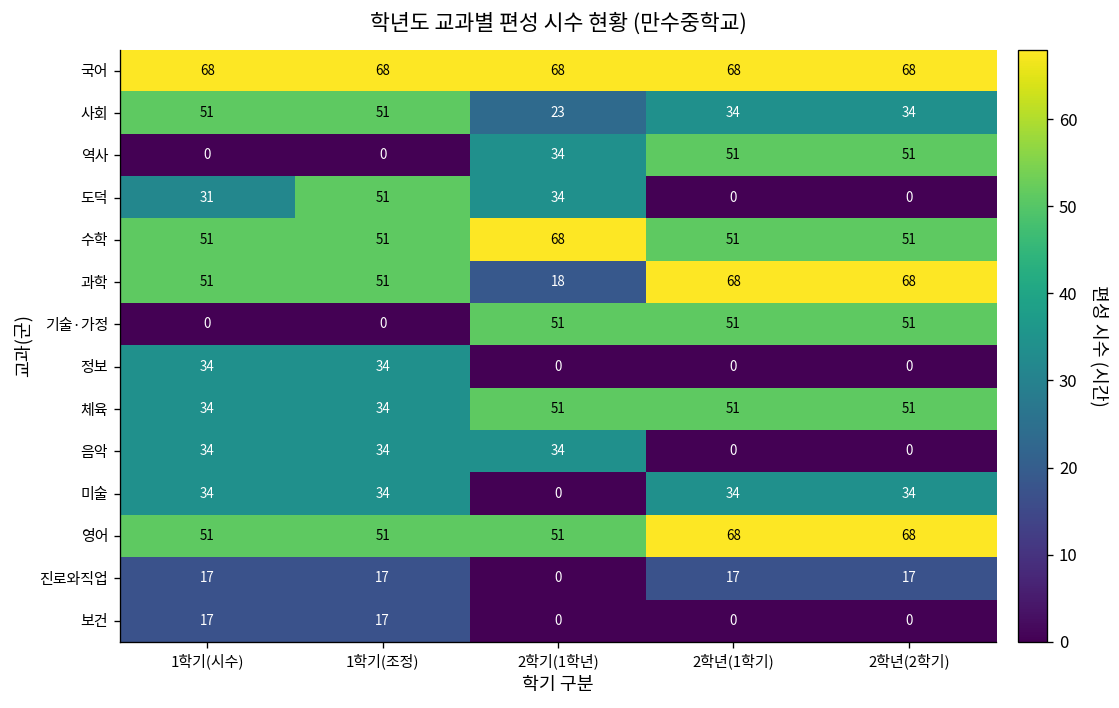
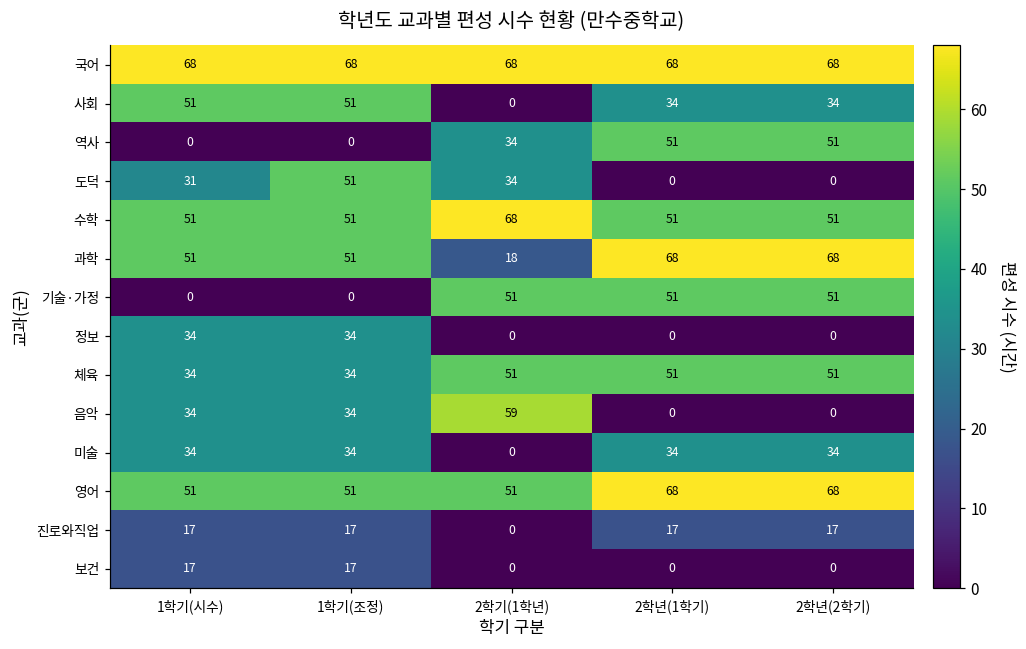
  {
    "국어": {
      "1학기(시수)": 68,
      "1학기(조정)": 68,
      "2학기(1학년)": 68,
      "2학년(1학기)": 68,
      "2학년(2학기)": 68
    },
    "사회": {
      "1학기(시수)": 51,
      "1학기(조정)": 51,
-     "2학기(1학년)": 23,
+     "2학기(1학년)": 0,
      "2학년(1학기)": 34,
      "2학년(2학기)": 34
    },
    "역사": {
      "1학기(시수)": 0,
      "1학기(조정)": 0,
      "2학기(1학년)": 34,
      "2학년(1학기)": 51,
      "2학년(2학기)": 51
    },
    "도덕": {
      "1학기(시수)": 31,
      "1학기(조정)": 51,
      "2학기(1학년)": 34,
      "2학년(1학기)": 0,
      "2학년(2학기)": 0
    },
    "수학": {
      "1학기(시수)": 51,
      "1학기(조정)": 51,
      "2학기(1학년)": 68,
      "2학년(1학기)": 51,
      "2학년(2학기)": 51
    },
    "과학": {
      "1학기(시수)": 51,
      "1학기(조정)": 51,
      "2학기(1학년)": 18,
      "2학년(1학기)": 68,
      "2학년(2학기)": 68
    },
    "기술·가정": {
      "1학기(시수)": 0,
      "1학기(조정)": 0,
      "2학기(1학년)": 51,
      "2학년(1학기)": 51,
      "2학년(2학기)": 51
    },
    "정보": {
      "1학기(시수)": 34,
      "1학기(조정)": 34,
      "2학기(1학년)": 0,
      "2학년(1학기)": 0,
      "2학년(2학기)": 0
    },
    "체육": {
      "1학기(시수)": 34,
      "1학기(조정)": 34,
      "2학기(1학년)": 51,
      "2학년(1학기)": 51,
      "2학년(2학기)": 51
    },
    "음악": {
      "1학기(시수)": 34,
      "1학기(조정)": 34,
-     "2학기(1학년)": 34,
+     "2학기(1학년)": 59,
      "2학년(1학기)": 0,
      "2학년(2학기)": 0
    },
    "미술": {
      "1학기(시수)": 34,
      "1학기(조정)": 34,
      "2학기(1학년)": 0,
      "2학년(1학기)": 34,
      "2학년(2학기)": 34
    },
    "영어": {
      "1학기(시수)": 51,
      "1학기(조정)": 51,
      "2학기(1학년)": 51,
      "2학년(1학기)": 68,
      "2학년(2학기)": 68
    },
    "진로와직업": {
      "1학기(시수)": 17,
      "1학기(조정)": 17,
      "2학기(1학년)": 0,
      "2학년(1학기)": 17,
      "2학년(2학기)": 17
    },
    "보건": {
      "1학기(시수)": 17,
      "1학기(조정)": 17,
      "2학기(1학년)": 0,
      "2학년(1학기)": 0,
      "2학년(2학기)": 0
    }
  }
